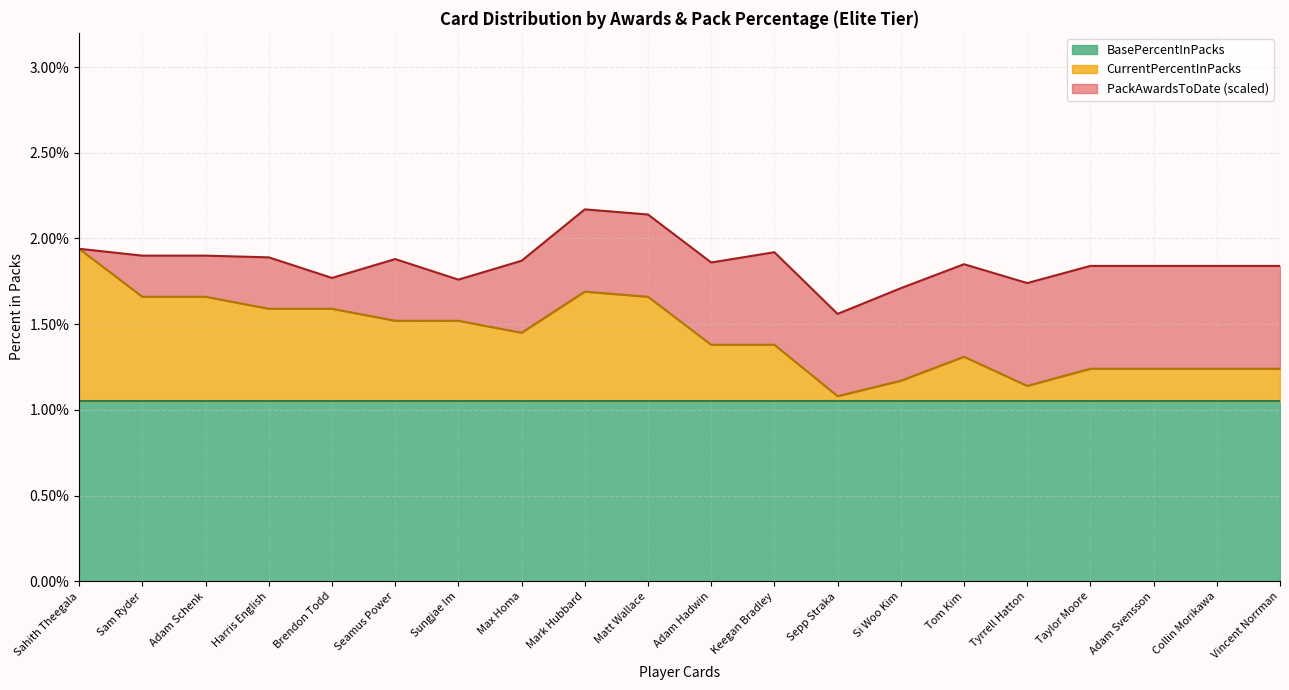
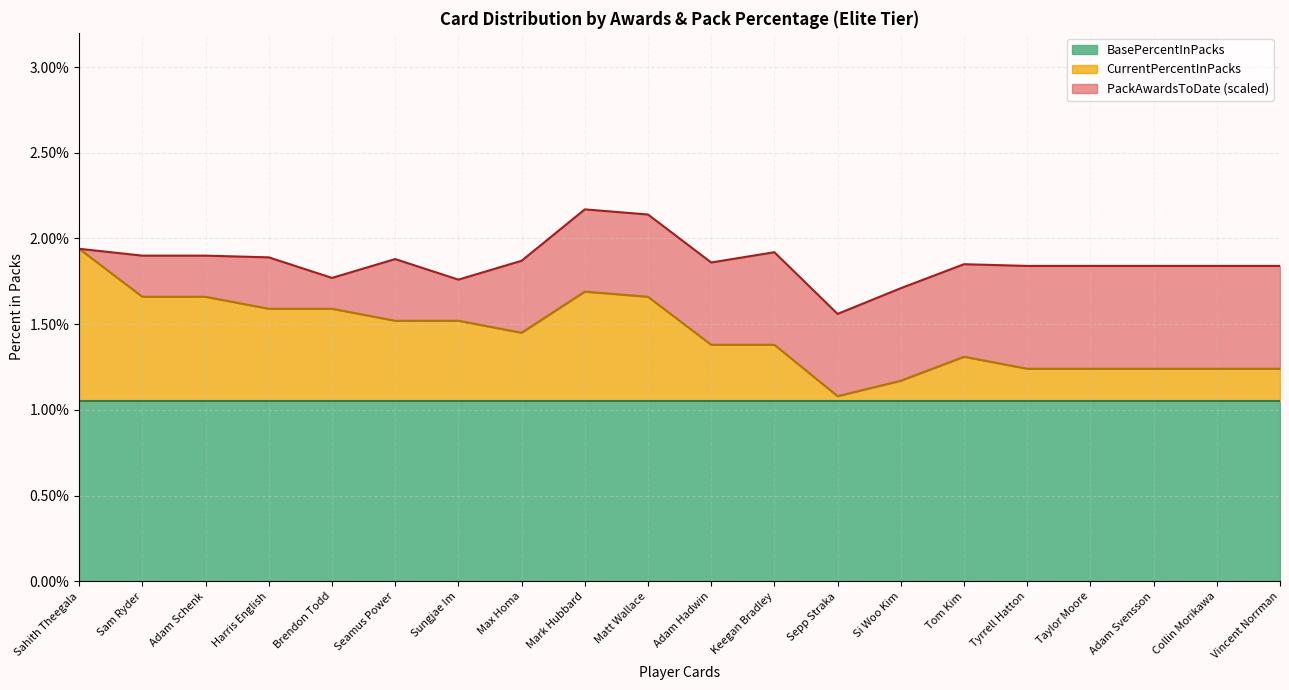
  {
    "BasePercentInPacks": {
      "Sahith Theegala": "1.05%",
      "Sam Ryder": "1.05%",
      "Adam Schenk": "1.05%",
      "Harris English": "1.05%",
      "Brendon Todd": "1.05%",
      "Seamus Power": "1.05%",
      "Sungjae Im": "1.05%",
      "Max Homa": "1.05%",
      "Mark Hubbard": "1.05%",
      "Matt Wallace": "1.05%",
      "Adam Hadwin": "1.05%",
      "Keegan Bradley": "1.05%",
      "Sepp Straka": "1.05%",
      "Si Woo Kim": "1.05%",
      "Tom Kim": "1.05%",
      "Tyrrell Hatton": "1.05%",
      "Taylor Moore": "1.05%",
      "Adam Svensson": "1.05%",
      "Collin Morikawa": "1.05%",
      "Vincent Norrman": "1.05%"
    },
    "CurrentPercentInPacks": {
      "Sam Ryder": "1.66%",
      "Adam Schenk": "1.66%",
      "Harris English": "1.59%",
      "Brendon Todd": "1.59%",
      "Seamus Power": "1.52%",
      "Sungjae Im": "1.52%",
      "Max Homa": "1.45%",
      "Mark Hubbard": "1.69%",
      "Matt Wallace": "1.66%",
      "Adam Hadwin": "1.38%",
      "Keegan Bradley": "1.38%",
      "Sepp Straka": "1.08%",
      "Si Woo Kim": "1.17%",
      "Tom Kim": "1.31%",
-     "Tyrrell Hatton": "1.14%",
+     "Tyrrell Hatton": "1.24%",
      "Taylor Moore": "1.24%",
      "Adam Svensson": "1.24%",
      "Collin Morikawa": "1.24%",
      "Vincent Norrman": "1.24%"
    },
    "PackAwardsToDate (scaled)": {
      "Sam Ryder": "1.90%",
      "Adam Schenk": "1.90%",
      "Harris English": "1.89%",
      "Brendon Todd": "1.77%",
      "Seamus Power": "1.88%",
      "Sungjae Im": "1.76%",
      "Max Homa": "1.87%",
      "Mark Hubbard": "2.17%",
      "Matt Wallace": "2.14%",
      "Adam Hadwin": "1.86%",
      "Keegan Bradley": "1.92%",
      "Sepp Straka": "1.56%",
      "Si Woo Kim": "1.71%",
      "Tom Kim": "1.85%",
      "Tyrrell Hatton": "0.60%",
      "Taylor Moore": "1.84%",
      "Adam Svensson": "1.84%",
      "Collin Morikawa": "1.84%",
      "Vincent Norrman": "1.84%"
    }
  }
